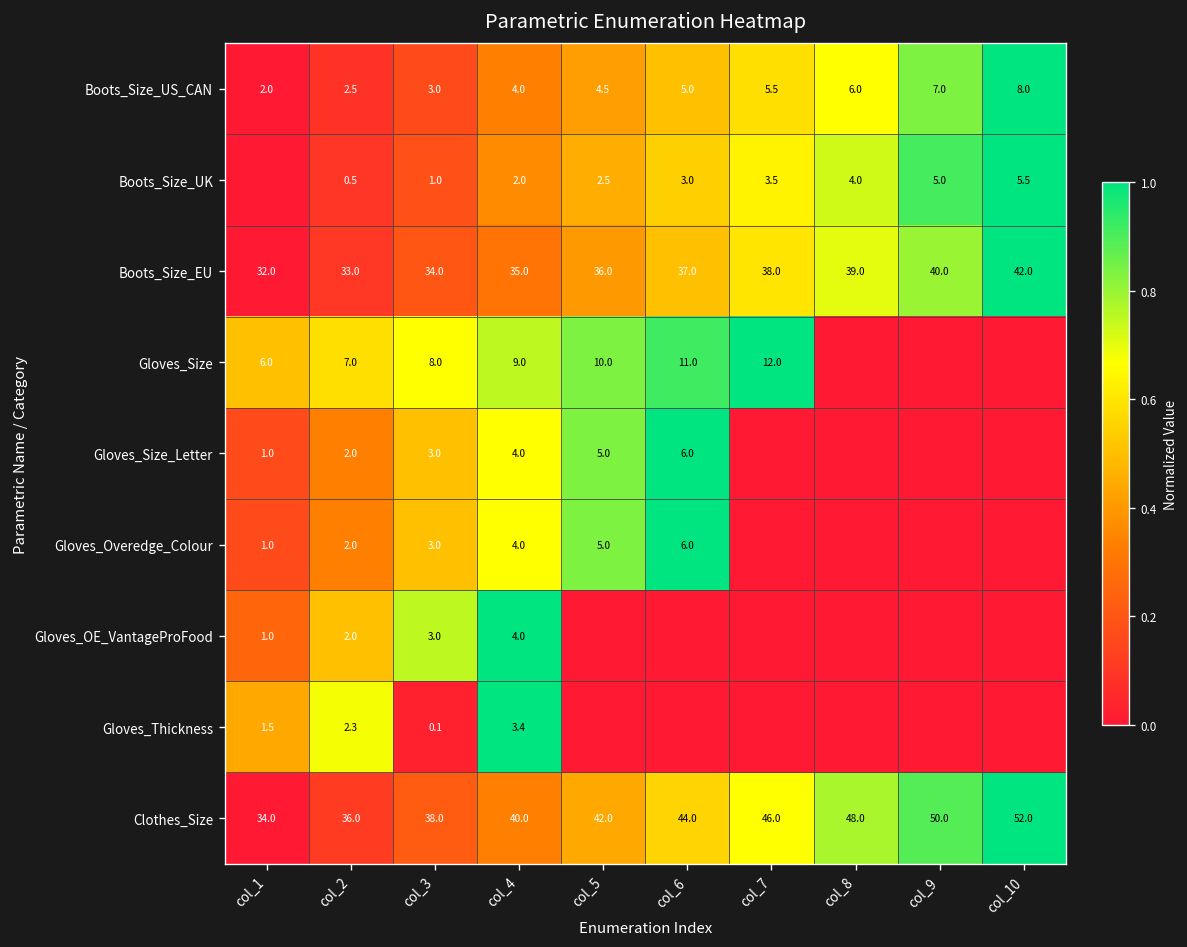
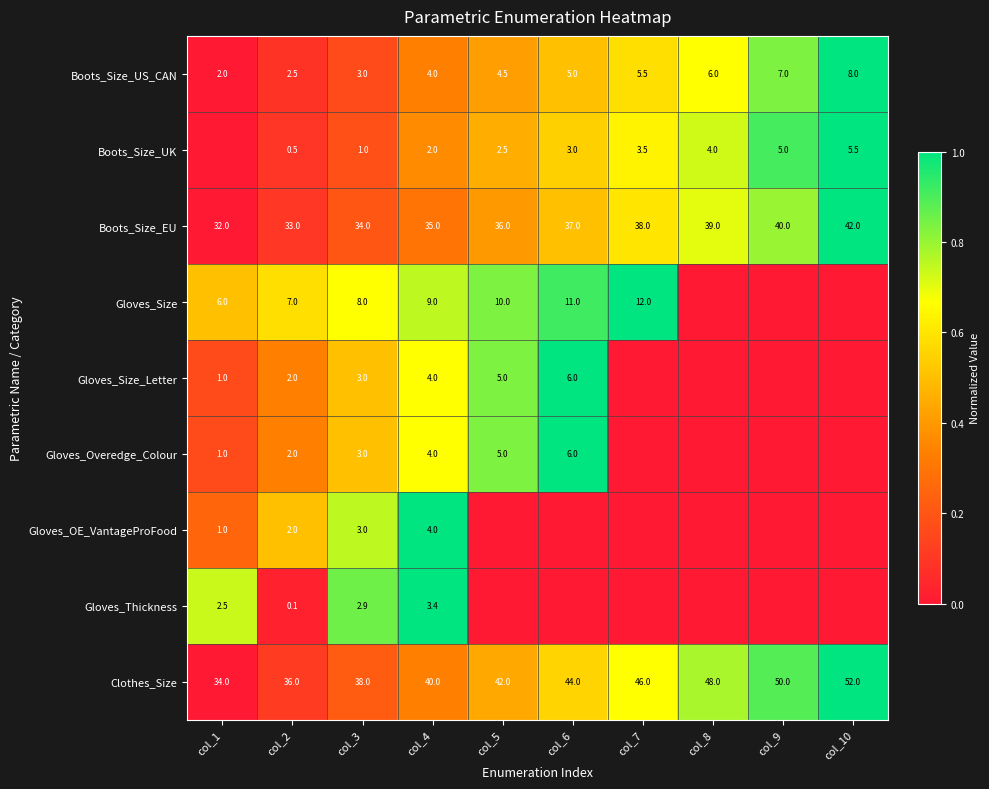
  {
    "Boots_Size_US_CAN": {
      "col_1": 2.0,
      "col_2": 2.5,
      "col_3": 3.0,
      "col_4": 4.0,
      "col_5": 4.5,
      "col_6": 5.0,
      "col_7": 5.5,
      "col_8": 6.0,
      "col_9": 7.0,
      "col_10": 8.0
    },
    "Boots_Size_UK": {
      "col_2": 0.5,
      "col_3": 1.0,
      "col_4": 2.0,
      "col_5": 2.5,
      "col_6": 3.0,
      "col_7": 3.5,
      "col_8": 4.0,
      "col_9": 5.0,
      "col_10": 5.5
    },
    "Boots_Size_EU": {
      "col_1": 32.0,
      "col_2": 33.0,
      "col_3": 34.0,
      "col_4": 35.0,
      "col_5": 36.0,
      "col_6": 37.0,
      "col_7": 38.0,
      "col_8": 39.0,
      "col_9": 40.0,
      "col_10": 42.0
    },
    "Gloves_Size": {
      "col_1": 6.0,
      "col_2": 7.0,
      "col_3": 8.0,
      "col_4": 9.0,
      "col_5": 10.0,
      "col_6": 11.0,
      "col_7": 12.0
    },
    "Gloves_Size_Letter": {
      "col_1": 1.0,
      "col_2": 2.0,
      "col_3": 3.0,
      "col_4": 4.0,
      "col_5": 5.0,
      "col_6": 6.0
    },
    "Gloves_Overedge_Colour": {
      "col_1": 1.0,
      "col_2": 2.0,
      "col_3": 3.0,
      "col_4": 4.0,
      "col_5": 5.0,
      "col_6": 6.0
    },
    "Gloves_OE_VantageProFood": {
      "col_1": 1.0,
      "col_2": 2.0,
      "col_3": 3.0,
      "col_4": 4.0
    },
    "Gloves_Thickness": {
-     "col_1": 1.5,
-     "col_2": 2.3,
-     "col_3": 0.1,
+     "col_1": 2.5,
+     "col_2": 0.1,
+     "col_3": 2.9,
      "col_4": 3.4
    },
    "Clothes_Size": {
      "col_1": 34.0,
      "col_2": 36.0,
      "col_3": 38.0,
      "col_4": 40.0,
      "col_5": 42.0,
      "col_6": 44.0,
      "col_7": 46.0,
      "col_8": 48.0,
      "col_9": 50.0,
      "col_10": 52.0
    }
  }
